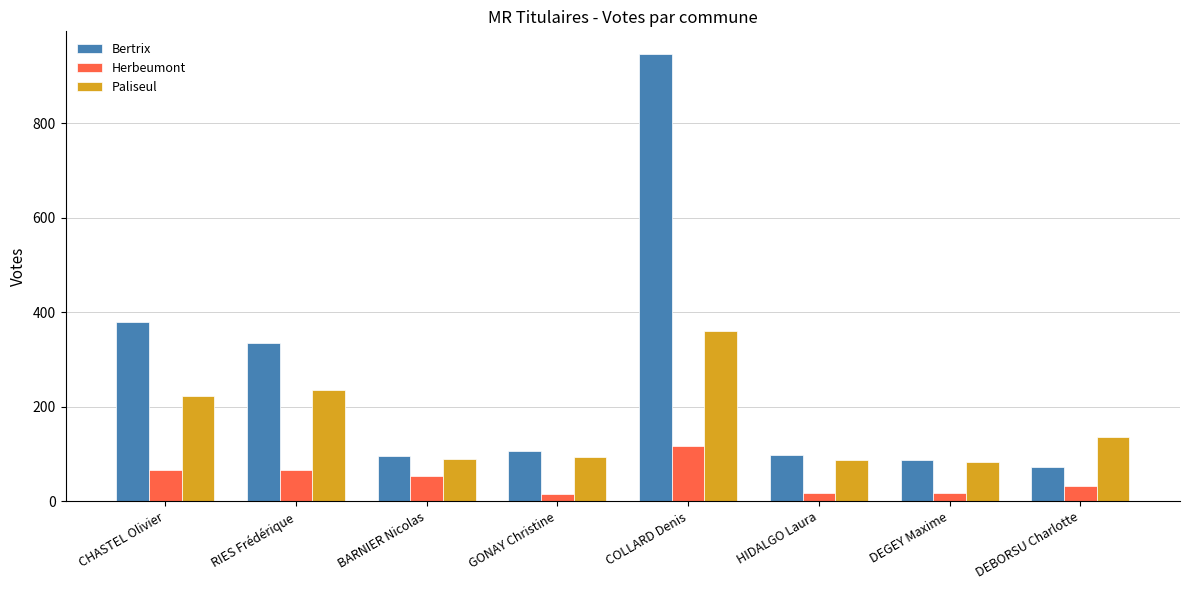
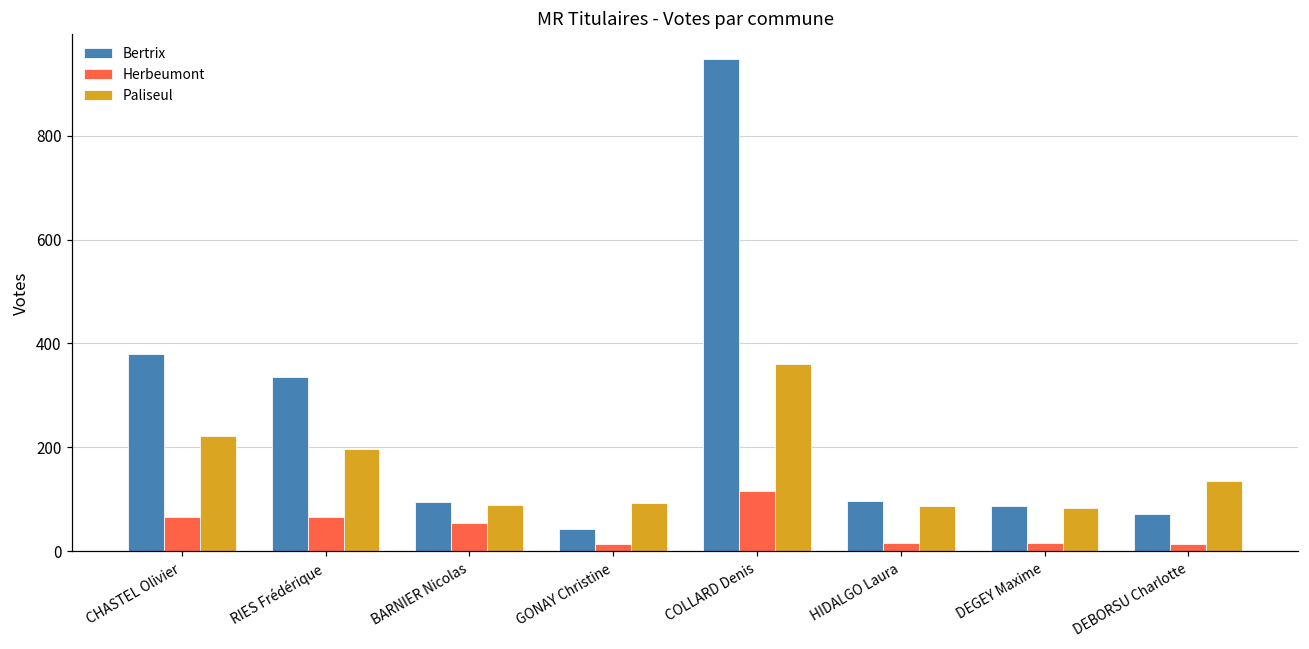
  {
    "Bertrix": {
      "CHASTEL Olivier": 380,
      "RIES Frédérique": 340,
      "BARNIER Nicolas": 100,
-     "GONAY Christine": 110,
+     "GONAY Christine": 40,
      "COLLARD Denis": 950,
      "HIDALGO Laura": 100,
      "DEGEY Maxime": 90,
      "DEBORSU Charlotte": 70
    },
    "Herbeumont": {
      "CHASTEL Olivier": 70,
      "RIES Frédérique": 70,
      "BARNIER Nicolas": 50,
      "GONAY Christine": 20,
      "COLLARD Denis": 120,
      "HIDALGO Laura": 20,
      "DEGEY Maxime": 20,
-     "DEBORSU Charlotte": 30
+     "DEBORSU Charlotte": 10
    },
    "Paliseul": {
      "CHASTEL Olivier": 220,
-     "RIES Frédérique": 240,
+     "RIES Frédérique": 200,
      "BARNIER Nicolas": 90,
      "GONAY Christine": 90,
      "COLLARD Denis": 360,
      "HIDALGO Laura": 90,
      "DEGEY Maxime": 80,
      "DEBORSU Charlotte": 140
    }
  }
